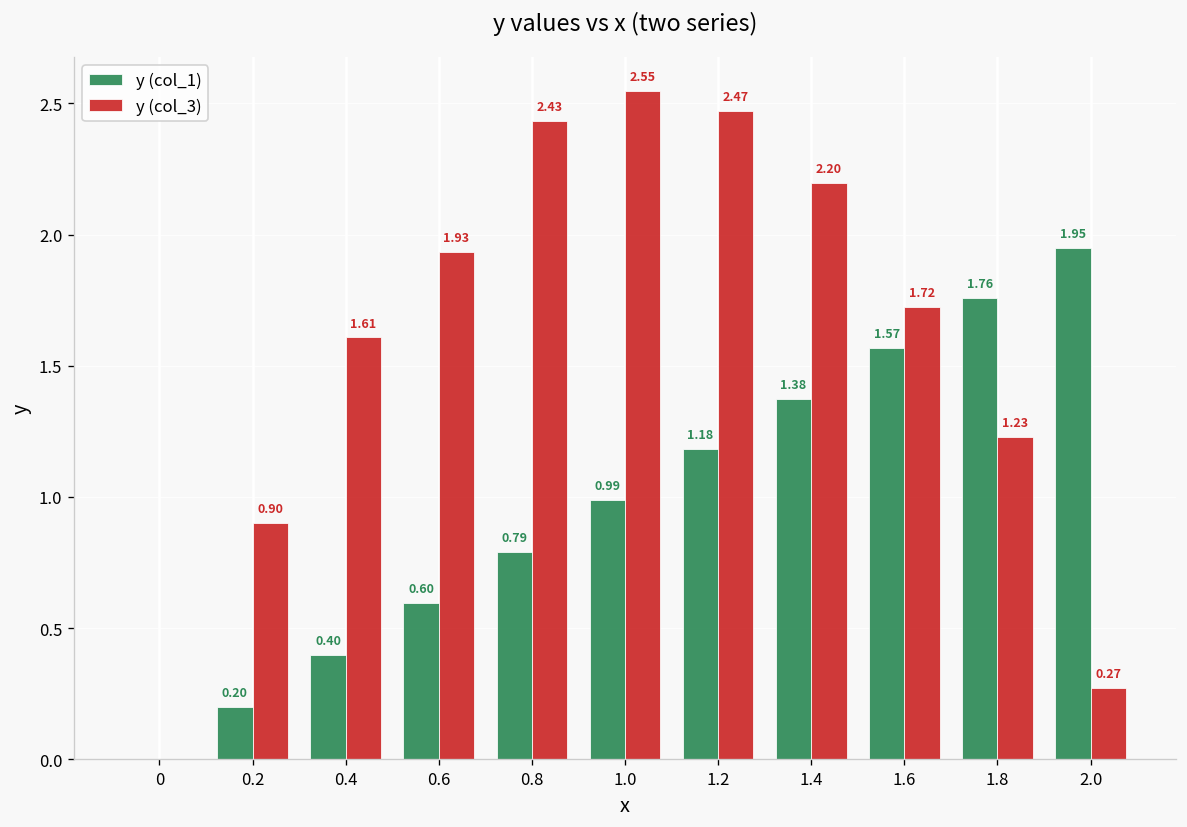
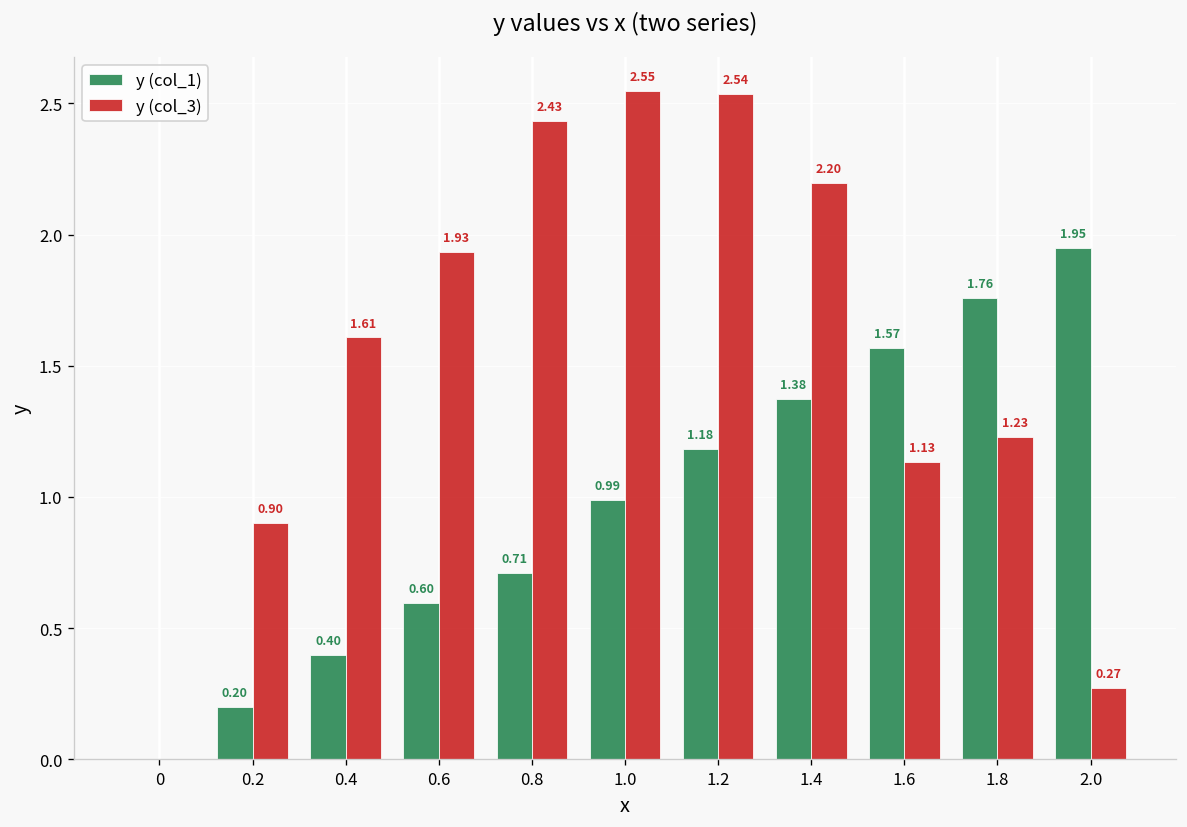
  {
    "y (col_1)": {
      "0.2": 0.20,
      "0.4": 0.40,
      "0.6": 0.60,
-     "0.8": 0.79,
+     "0.8": 0.71,
      "1.0": 0.99,
      "1.2": 1.18,
      "1.4": 1.38,
      "1.6": 1.57,
      "1.8": 1.76,
      "2.0": 1.95
    },
    "y (col_3)": {
      "0.2": 0.90,
      "0.4": 1.61,
      "0.6": 1.93,
      "0.8": 2.43,
      "1.0": 2.55,
-     "1.2": 2.47,
+     "1.2": 2.54,
      "1.4": 2.20,
-     "1.6": 1.72,
+     "1.6": 1.13,
      "1.8": 1.23,
      "2.0": 0.27
    }
  }
